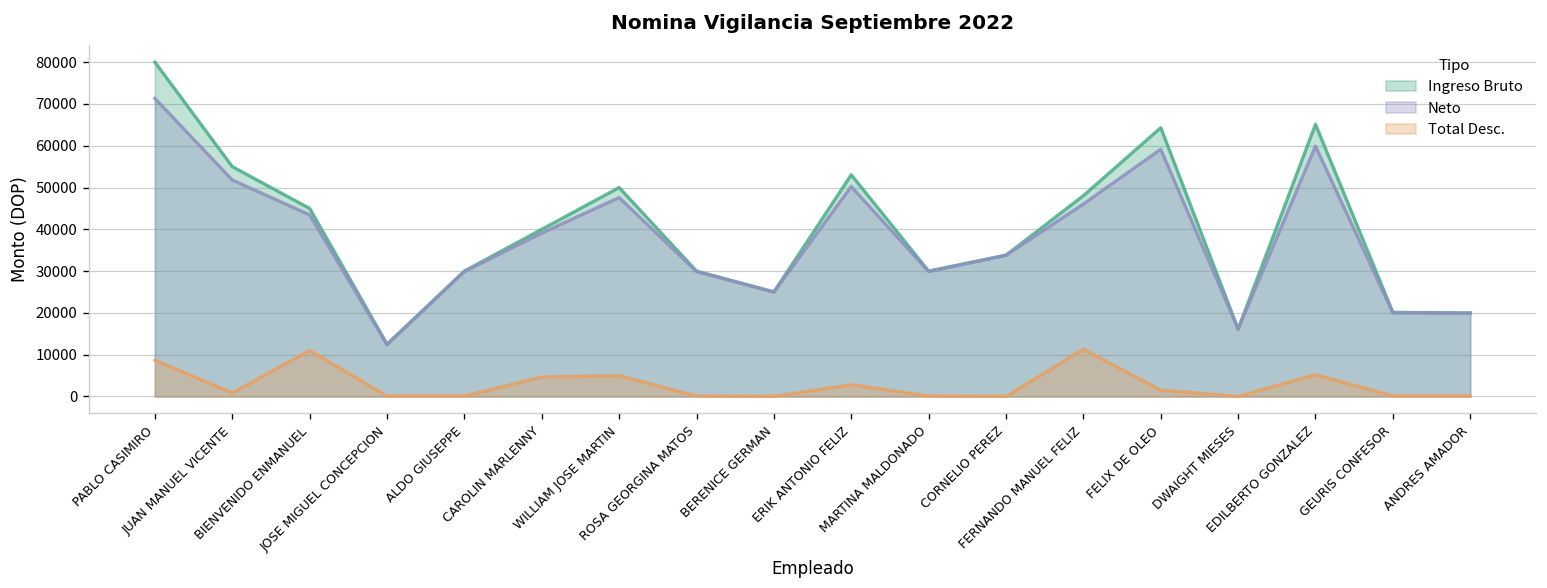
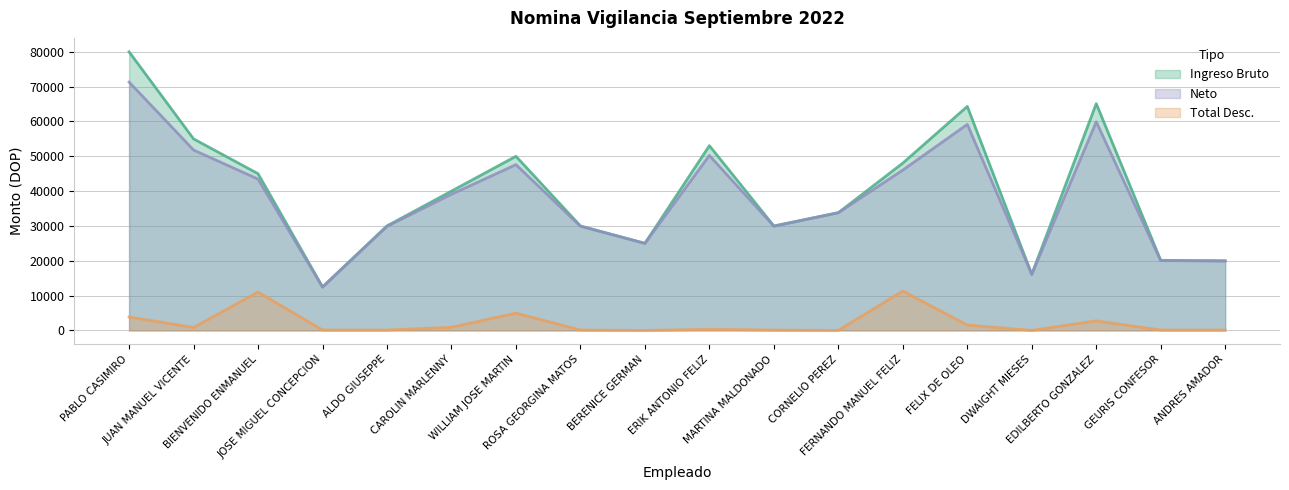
  {
    "Total Desc.": {
-     "PABLO CASIMIRO": 9000,
+     "PABLO CASIMIRO": 4000,
      "JUAN MANUEL VICENTE": 1000,
      "BIENVENIDO ENMANUEL": 11000,
      "JOSE MIGUEL CONCEPCION": 0,
      "ALDO GIUSEPPE": 0,
-     "CAROLIN MARLENNY": 5000,
+     "CAROLIN MARLENNY": 1000,
      "WILLIAM JOSE MARTIN": 5000,
      "ROSA GEORGINA MATOS": 0,
      "BERENICE GERMAN": 0,
-     "ERIK ANTONIO FELIZ": 3000,
+     "ERIK ANTONIO FELIZ": 0,
      "MARTINA MALDONADO": 0,
      "CORNELIO PEREZ": 0,
      "FERNANDO MANUEL FELIZ": 11000,
      "FELIX DE OLEO": 2000,
      "DWAIGHT MIESES": 0,
-     "EDILBERTO GONZALEZ": 5000,
+     "EDILBERTO GONZALEZ": 3000,
      "GEURIS CONFESOR": 0,
      "ANDRES AMADOR": 0
    }
  }
